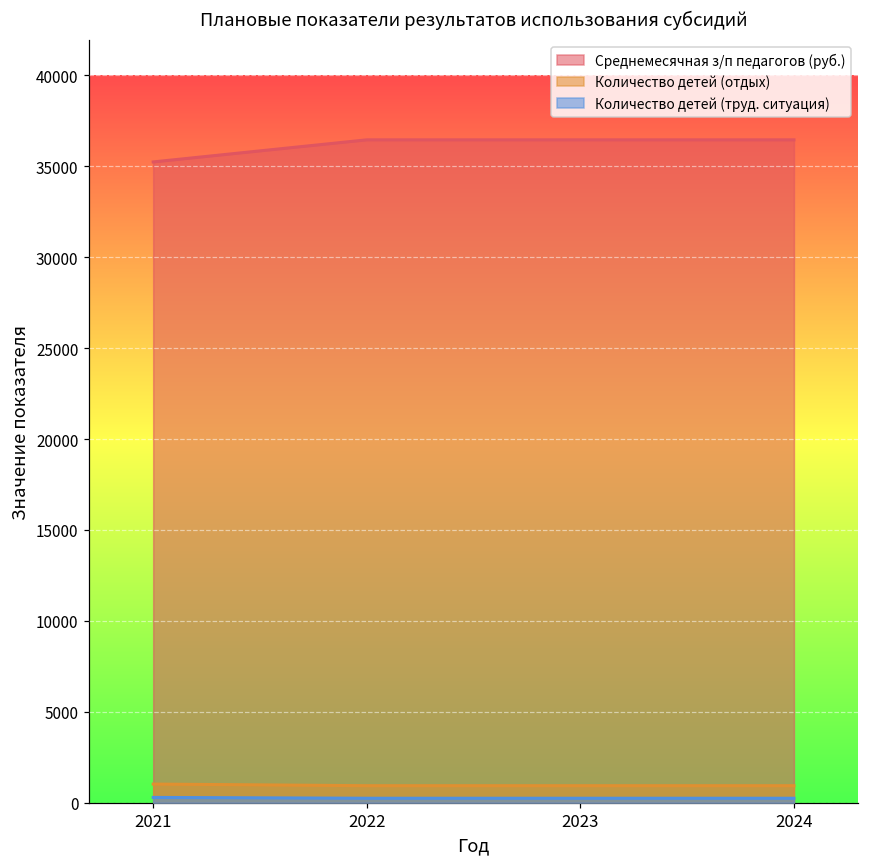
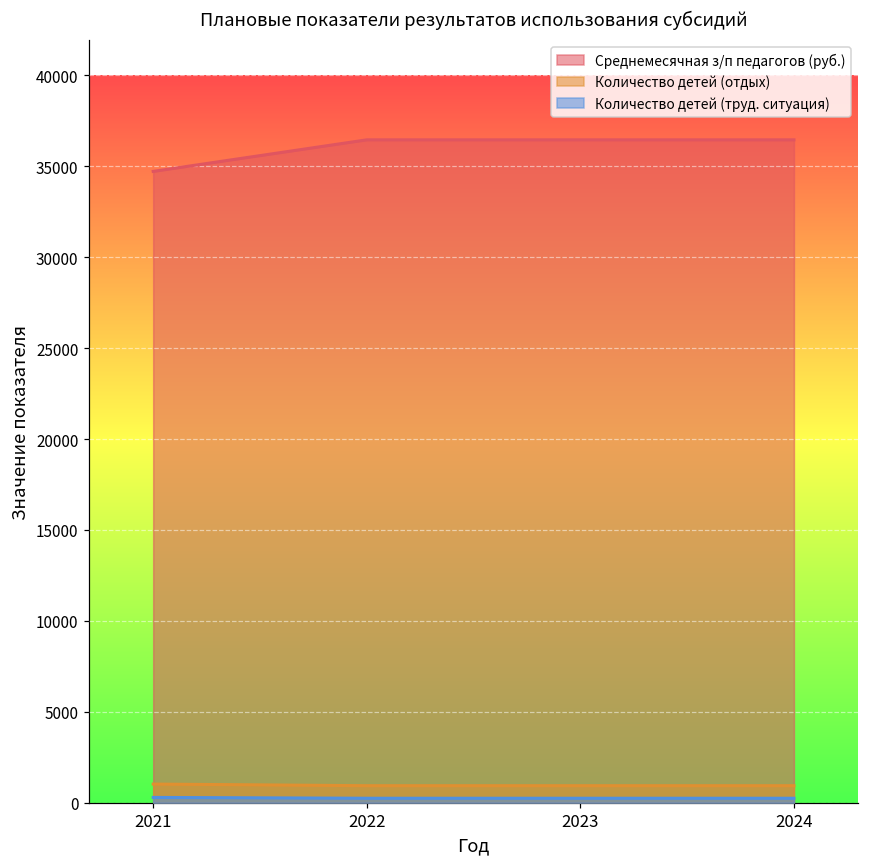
  {
    "Среднемесячная з/п педагогов (руб.)": {
-     "2021": 35200,
+     "2021": 34700,
      "2022": 36500,
      "2023": 36500,
      "2024": 36500
    },
    "Количество детей (отдых)": {
      "2021": 1000,
      "2022": 900,
      "2023": 900,
      "2024": 900
    },
    "Количество детей (труд. ситуация)": {
      "2021": 300,
      "2022": 300,
      "2023": 300,
      "2024": 300
    }
  }
